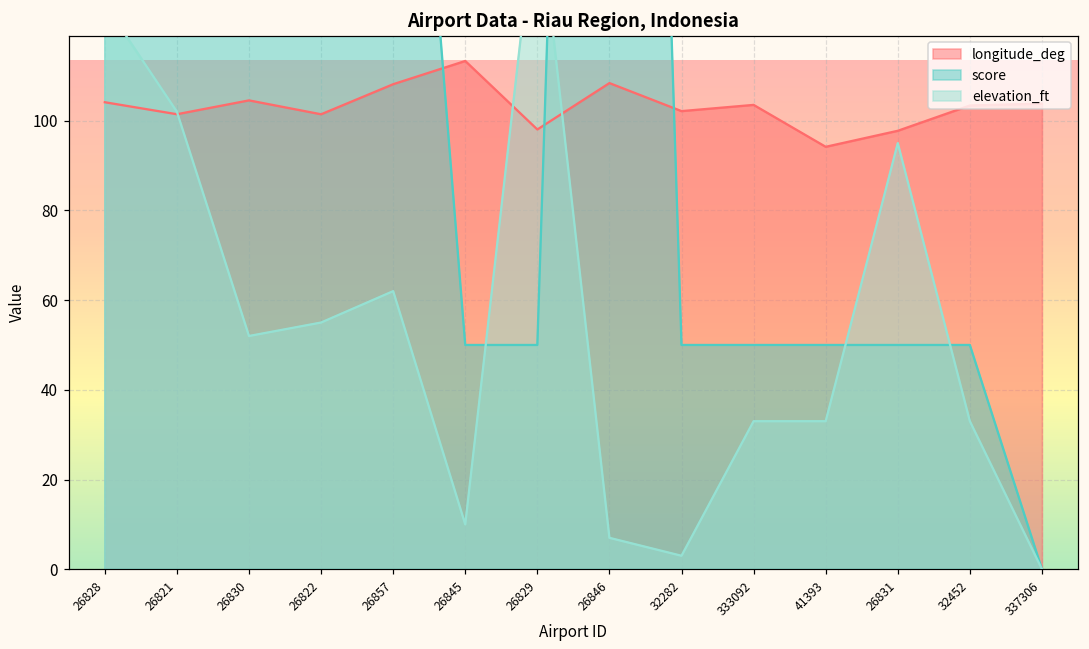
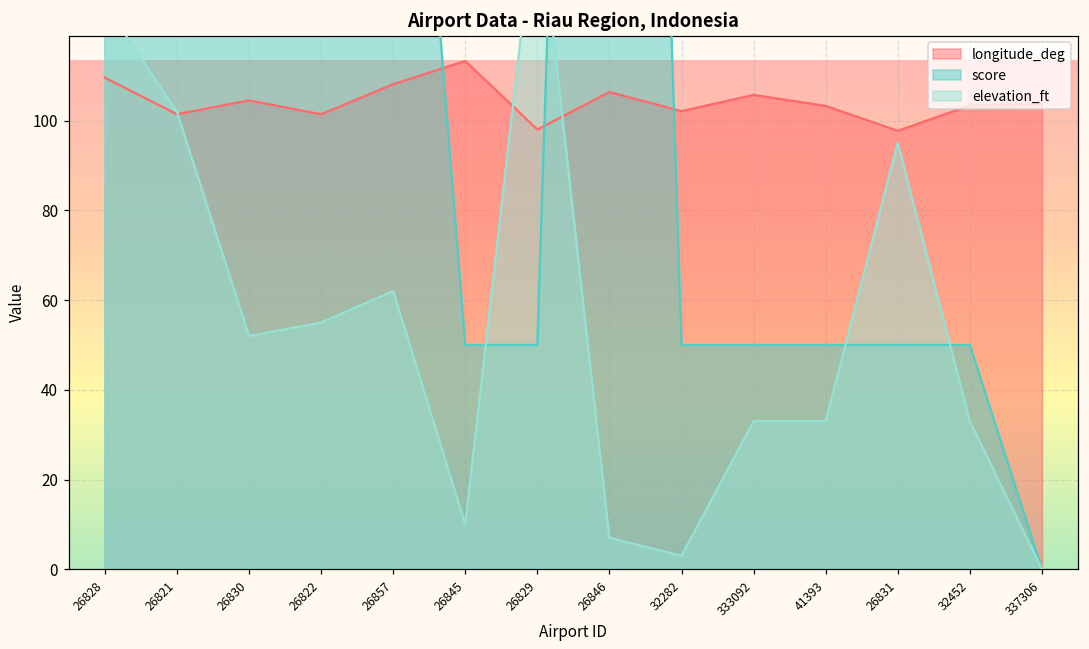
  {
    "longitude_deg": {
-     "26828": 104,
+     "26828": 110,
      "26830": 105,
      "26822": 101,
      "26857": 108,
      "26845": 113,
      "26829": 98,
-     "26846": 108,
+     "26846": 106,
      "32282": 102,
-     "333092": 104,
-     "41393": 94,
+     "333092": 106,
+     "41393": 103,
      "26831": 98
    }
  }
